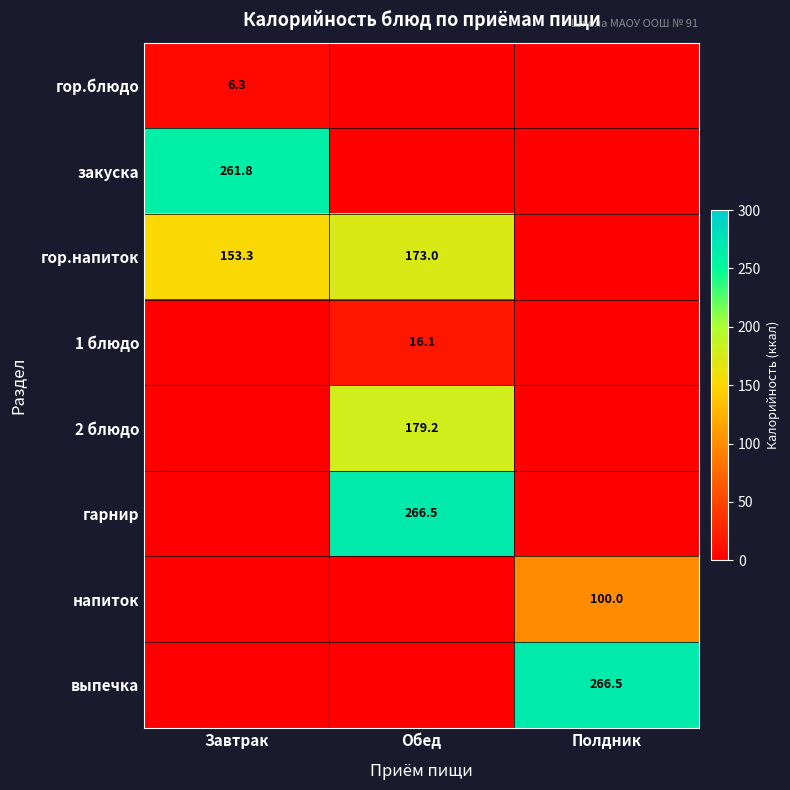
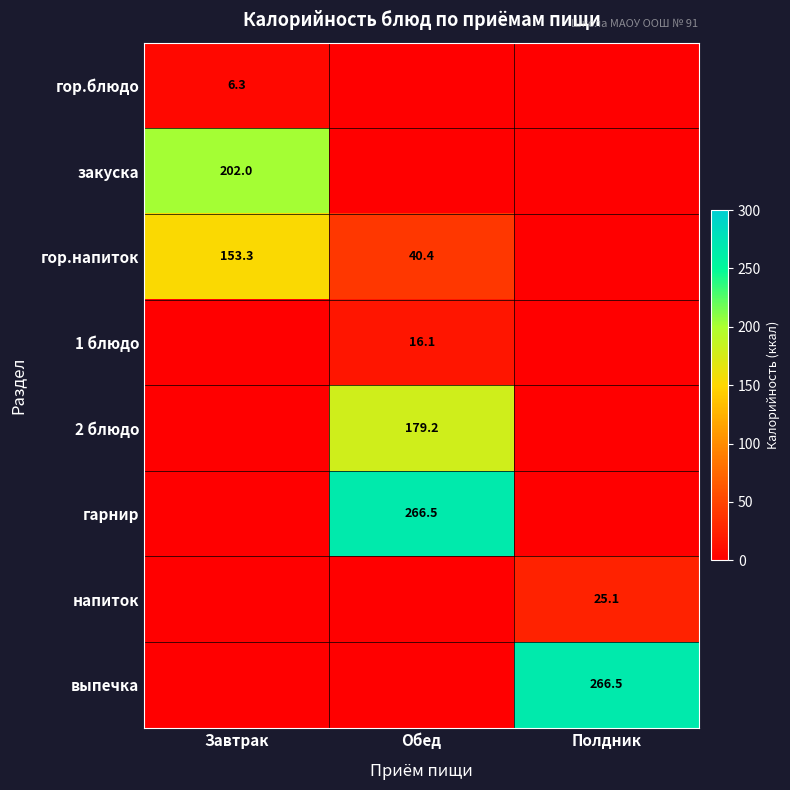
  {
    "гор.блюдо": {
      "Завтрак": 6.3
    },
    "закуска": {
-     "Завтрак": 261.8
+     "Завтрак": 202.0
    },
    "гор.напиток": {
      "Завтрак": 153.3,
-     "Обед": 173.0
+     "Обед": 40.4
    },
    "1 блюдо": {
      "Обед": 16.1
    },
    "2 блюдо": {
      "Обед": 179.2
    },
    "гарнир": {
      "Обед": 266.5
    },
    "напиток": {
-     "Полдник": 100.0
+     "Полдник": 25.1
    },
    "выпечка": {
      "Полдник": 266.5
    }
  }
